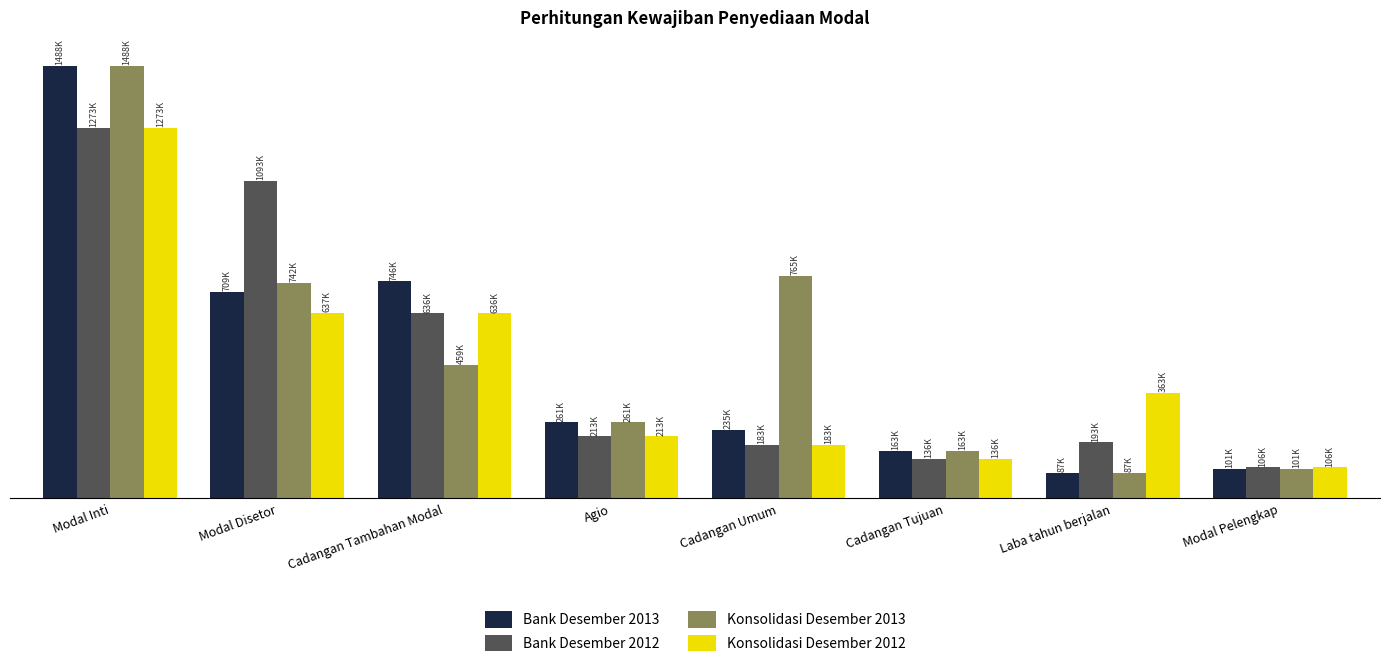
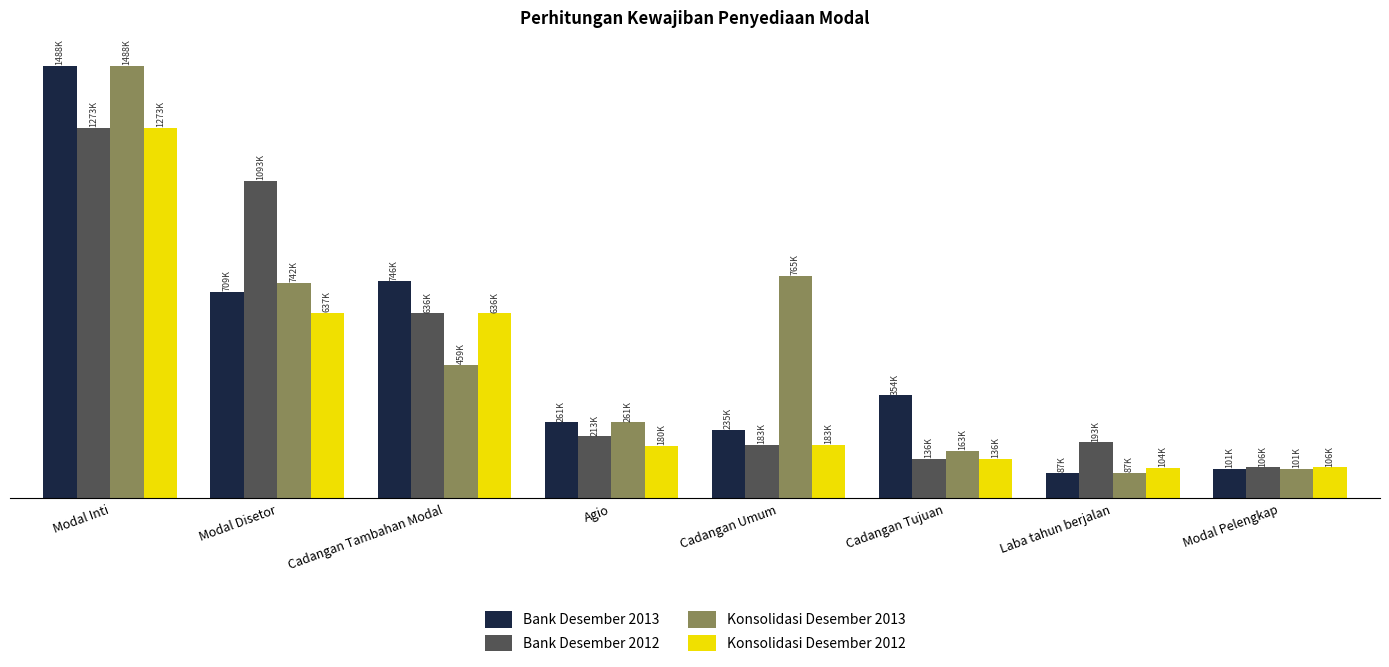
  {
    "Bank Desember 2013": {
      "Modal Inti": "1488K",
      "Modal Disetor": "709K",
      "Cadangan Tambahan Modal": "746K",
      "Agio": "261K",
      "Cadangan Umum": "235K",
-     "Cadangan Tujuan": "163K",
+     "Cadangan Tujuan": "354K",
      "Laba tahun berjalan": "87K",
      "Modal Pelengkap": "101K"
    },
    "Bank Desember 2012": {
      "Modal Inti": "1273K",
      "Modal Disetor": "1093K",
      "Cadangan Tambahan Modal": "636K",
      "Agio": "213K",
      "Cadangan Umum": "183K",
      "Cadangan Tujuan": "136K",
      "Laba tahun berjalan": "193K",
      "Modal Pelengkap": "106K"
    },
    "Konsolidasi Desember 2013": {
      "Modal Inti": "1488K",
      "Modal Disetor": "742K",
      "Cadangan Tambahan Modal": "459K",
      "Agio": "261K",
      "Cadangan Umum": "765K",
      "Cadangan Tujuan": "163K",
      "Laba tahun berjalan": "87K",
      "Modal Pelengkap": "101K"
    },
    "Konsolidasi Desember 2012": {
      "Modal Inti": "1273K",
      "Modal Disetor": "637K",
      "Cadangan Tambahan Modal": "636K",
-     "Agio": "213K",
+     "Agio": "180K",
      "Cadangan Umum": "183K",
      "Cadangan Tujuan": "136K",
-     "Laba tahun berjalan": "363K",
+     "Laba tahun berjalan": "104K",
      "Modal Pelengkap": "106K"
    }
  }
